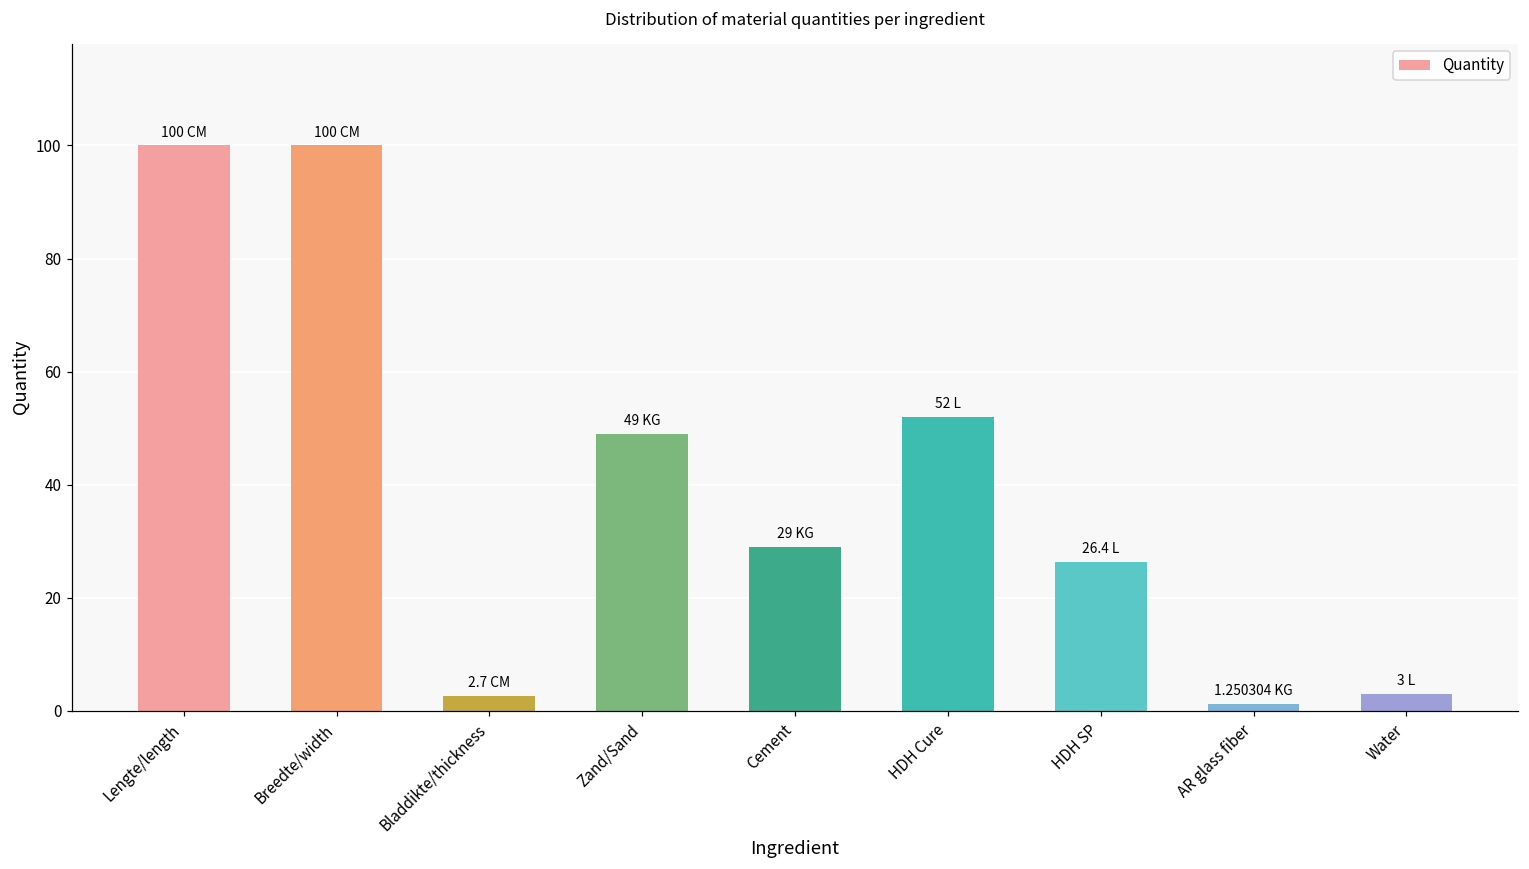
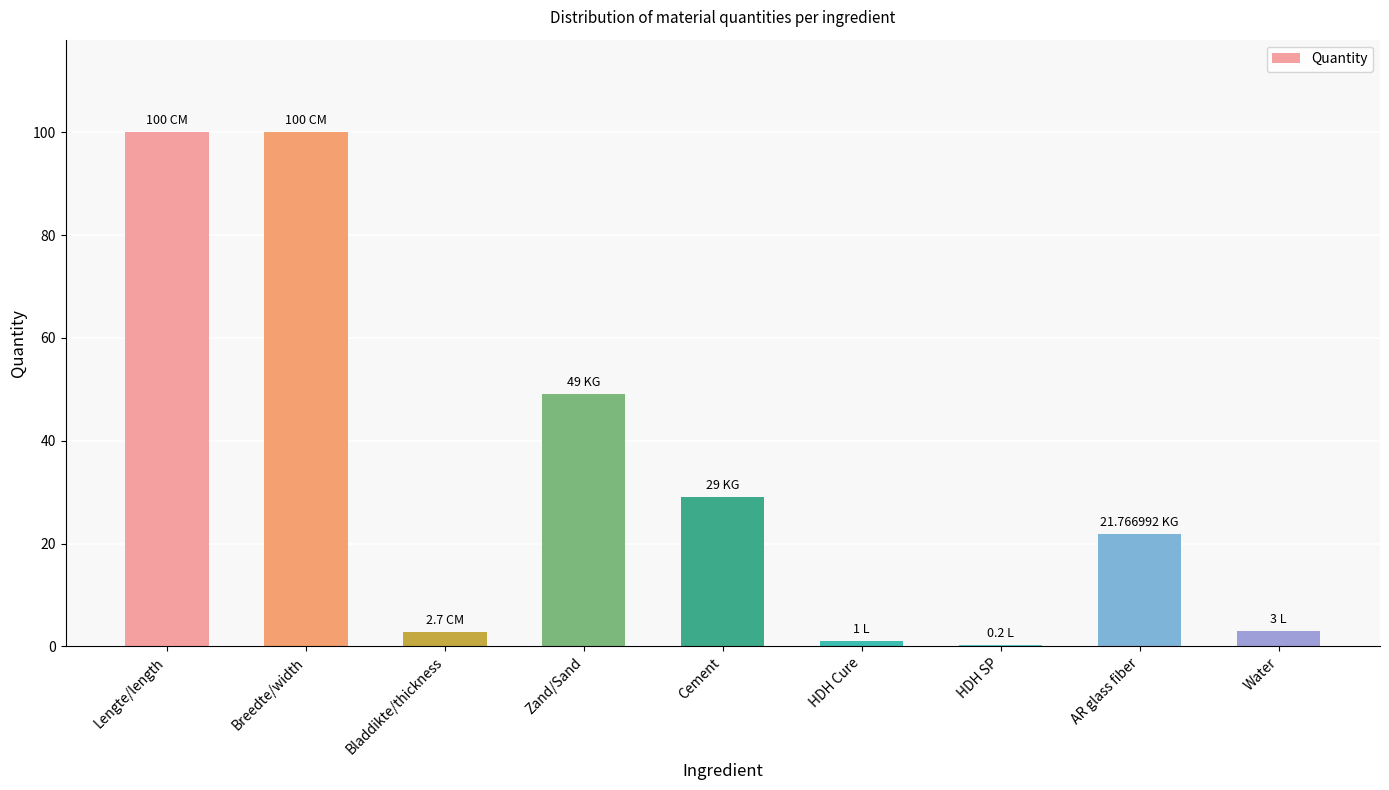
  {
    "Lengte/length": 100,
    "Breedte/width": 100,
    "Bladdikte/thickness": 2.7,
    "Zand/Sand": 49,
    "Cement": 29,
-   "HDH Cure": 52,
-   "HDH SP": 26.4,
-   "AR glass fiber": 1.250304,
+   "HDH Cure": 1,
+   "HDH SP": 0.2,
+   "AR glass fiber": 21.766992,
    "Water": 3
  }
